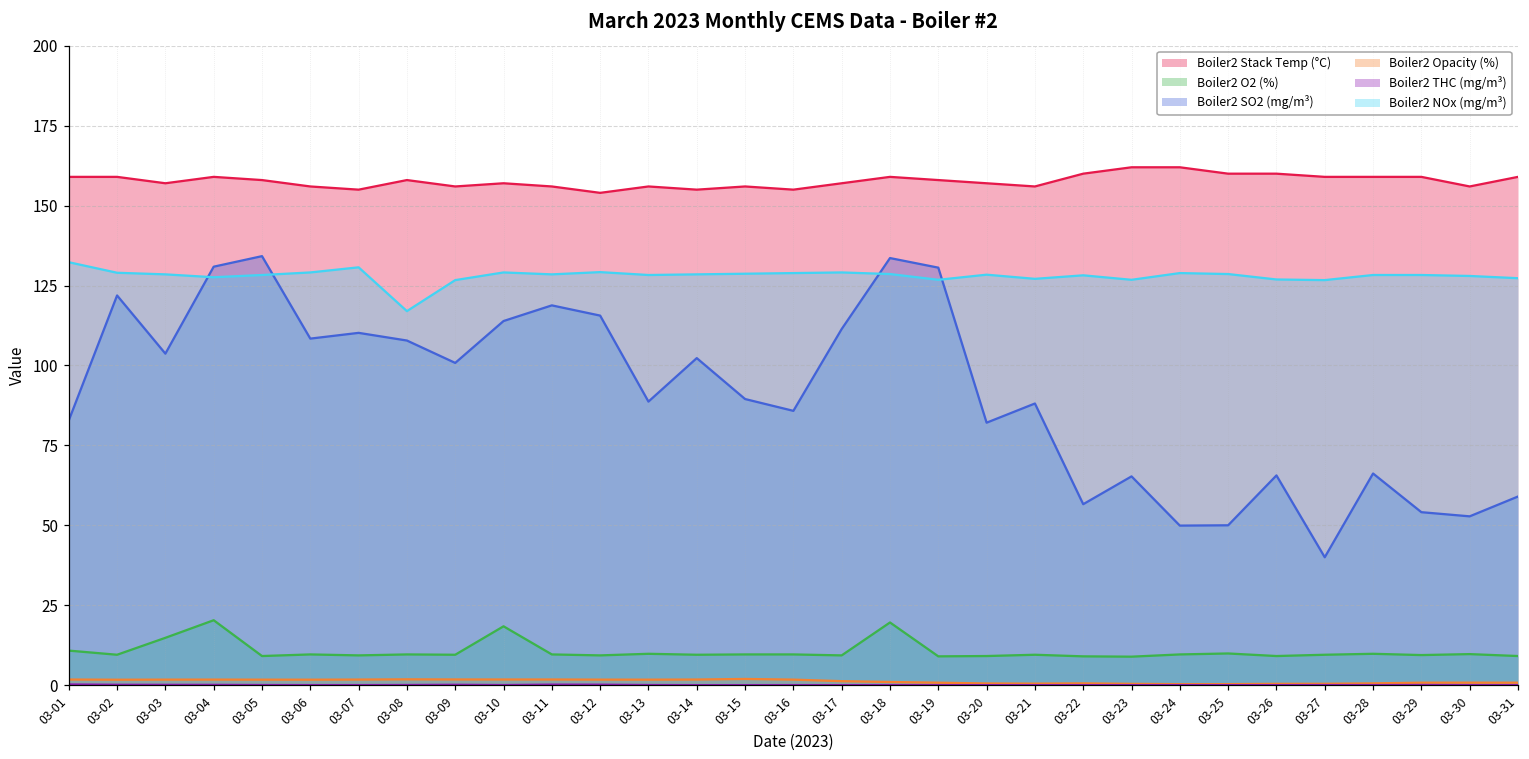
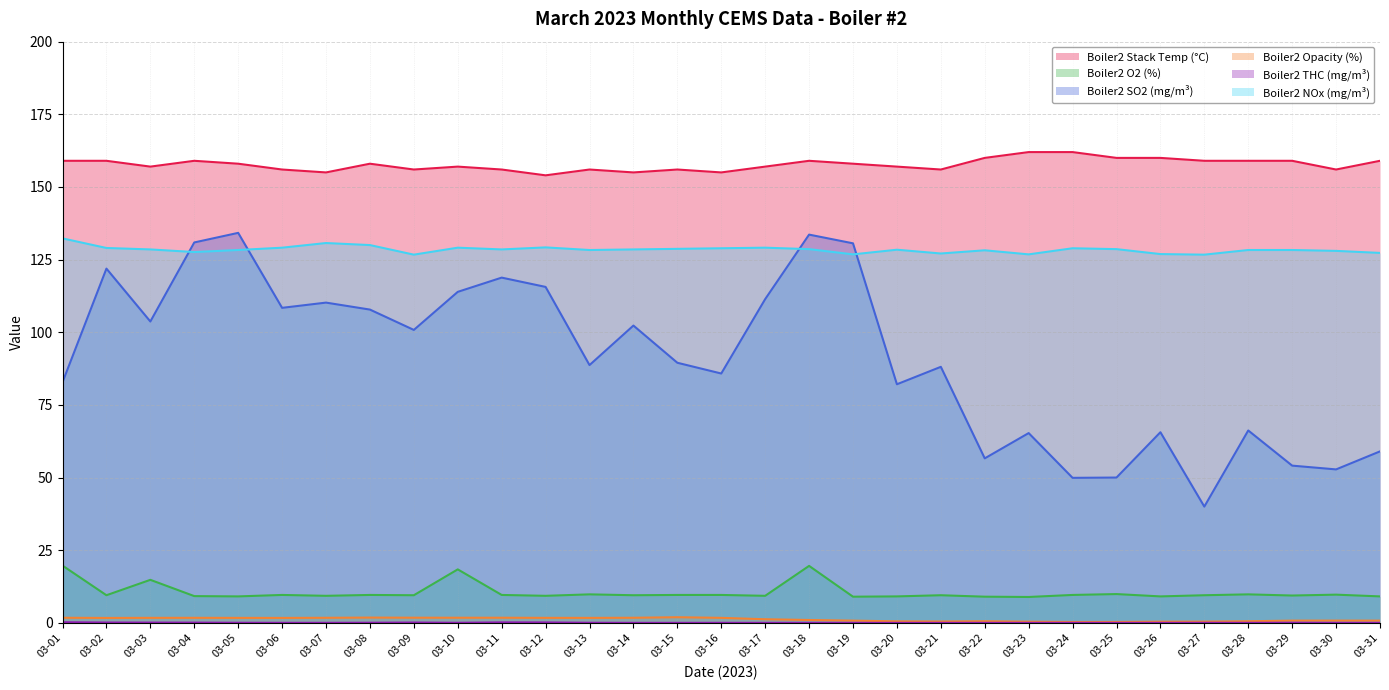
  {
    "Boiler2 O2 (%)": {
-     "03-01": 11,
+     "03-01": 20,
      "03-02": 10,
      "03-03": 15,
-     "03-04": 20,
+     "03-04": 9,
      "03-05": 9,
      "03-06": 10,
      "03-07": 9,
      "03-08": 10,
      "03-09": 10,
      "03-10": 18,
      "03-11": 10,
      "03-12": 9,
      "03-13": 10,
      "03-14": 10,
      "03-15": 10,
      "03-16": 10,
      "03-17": 9,
      "03-18": 20,
      "03-19": 9,
      "03-20": 9,
      "03-21": 10,
      "03-22": 9,
      "03-23": 9,
      "03-24": 10,
      "03-25": 10,
      "03-26": 9,
      "03-27": 10,
      "03-28": 10,
      "03-29": 9,
      "03-30": 10,
      "03-31": 9
    },
    "Boiler2 NOx (mg/m³)": {
      "03-01": 132,
      "03-02": 129,
      "03-03": 129,
      "03-04": 128,
      "03-05": 128,
      "03-06": 129,
      "03-07": 131,
-     "03-08": 117,
+     "03-08": 130,
      "03-09": 127,
      "03-10": 129,
      "03-11": 129,
      "03-12": 129,
      "03-13": 128,
      "03-14": 129,
      "03-15": 129,
      "03-16": 129,
      "03-17": 129,
      "03-18": 129,
      "03-19": 127,
      "03-20": 128,
      "03-21": 127,
      "03-22": 128,
      "03-23": 127,
      "03-24": 129,
      "03-25": 129,
      "03-26": 127,
      "03-27": 127,
      "03-28": 128,
      "03-29": 128,
      "03-30": 128,
      "03-31": 127
    }
  }
